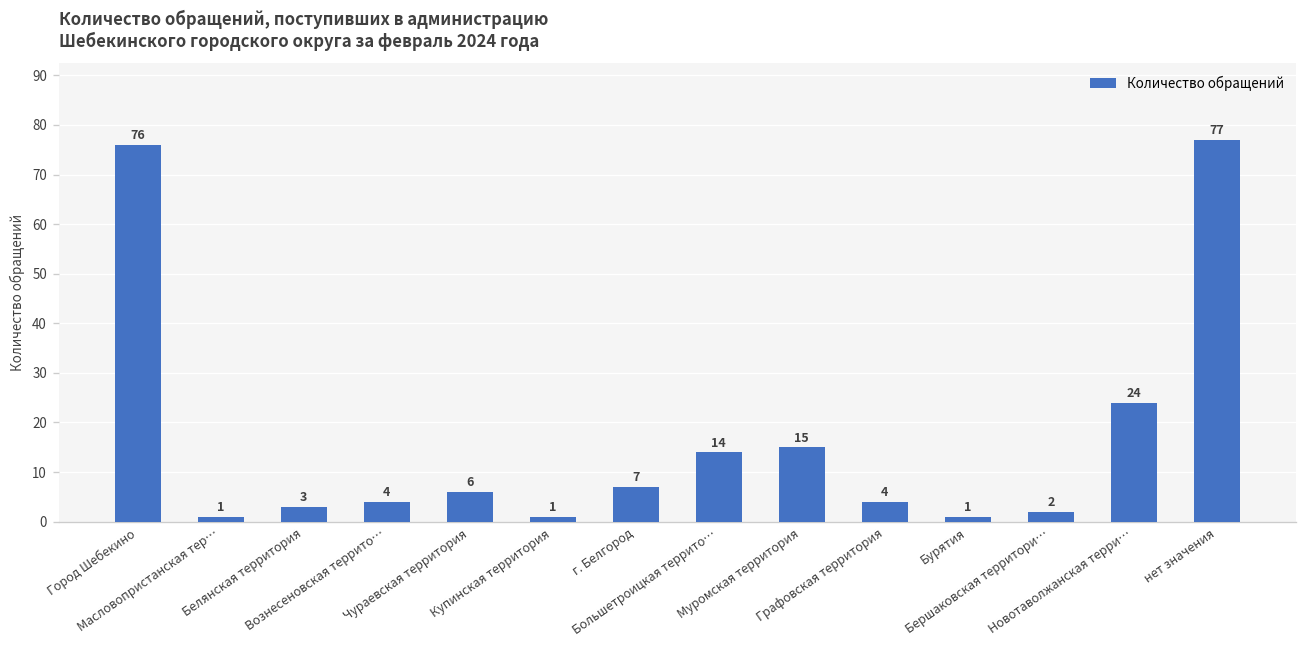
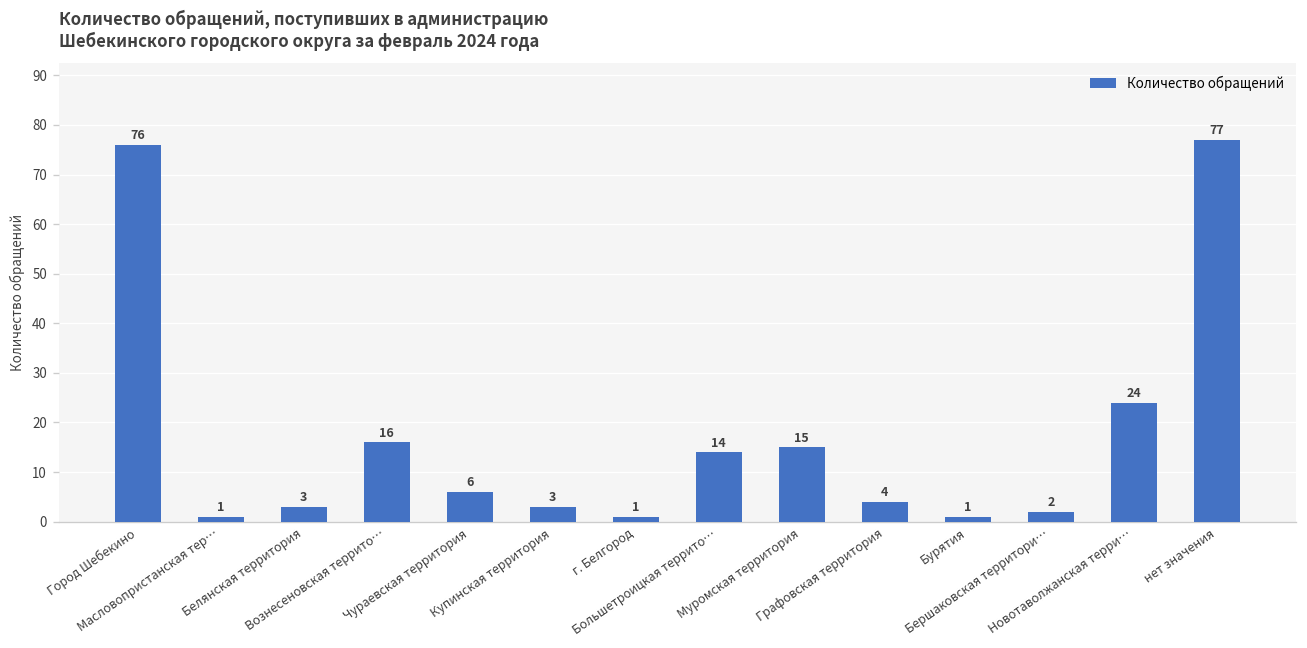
  {
    "Город Шебекино": 76,
    "Масловопристанская тер…": 1,
    "Белянская территория": 3,
-   "Вознесеновская террито…": 4,
+   "Вознесеновская террито…": 16,
    "Чураевская территория": 6,
-   "Купинская территория": 1,
-   "г. Белгород": 7,
+   "Купинская территория": 3,
+   "г. Белгород": 1,
    "Большетроицкая террито…": 14,
    "Муромская территория": 15,
    "Графовская территория": 4,
    "Бурятия": 1,
    "Бершаковская территори…": 2,
    "Новотаволжанская терри…": 24,
    "нет значения": 77
  }
